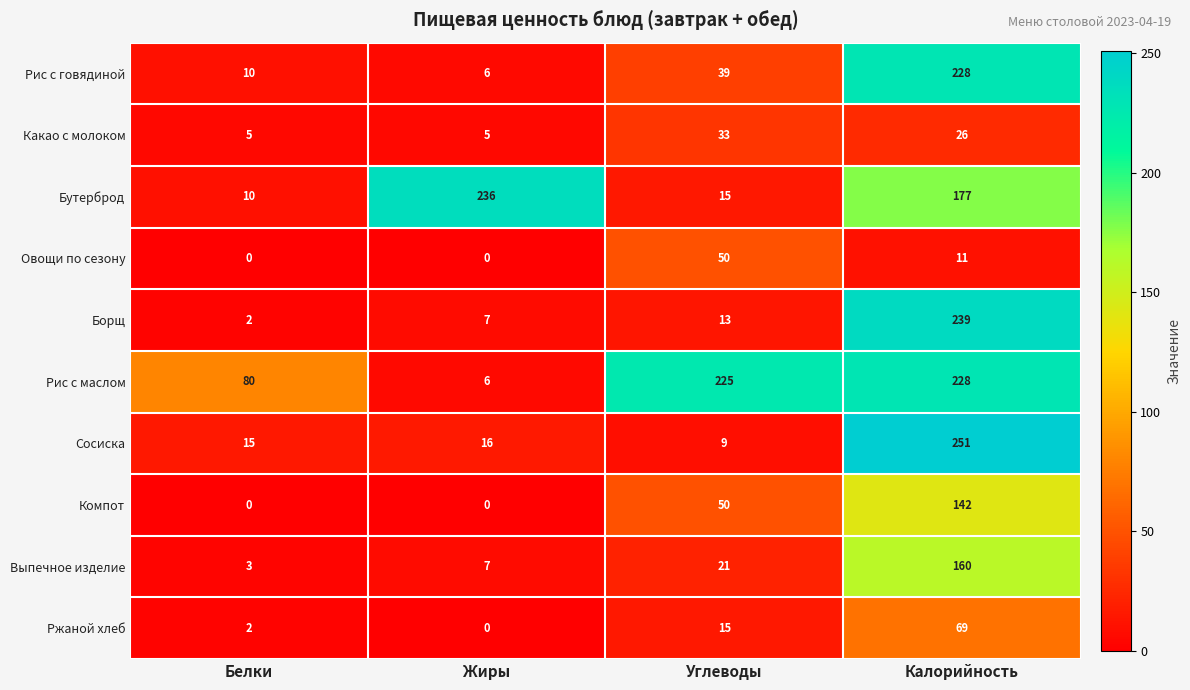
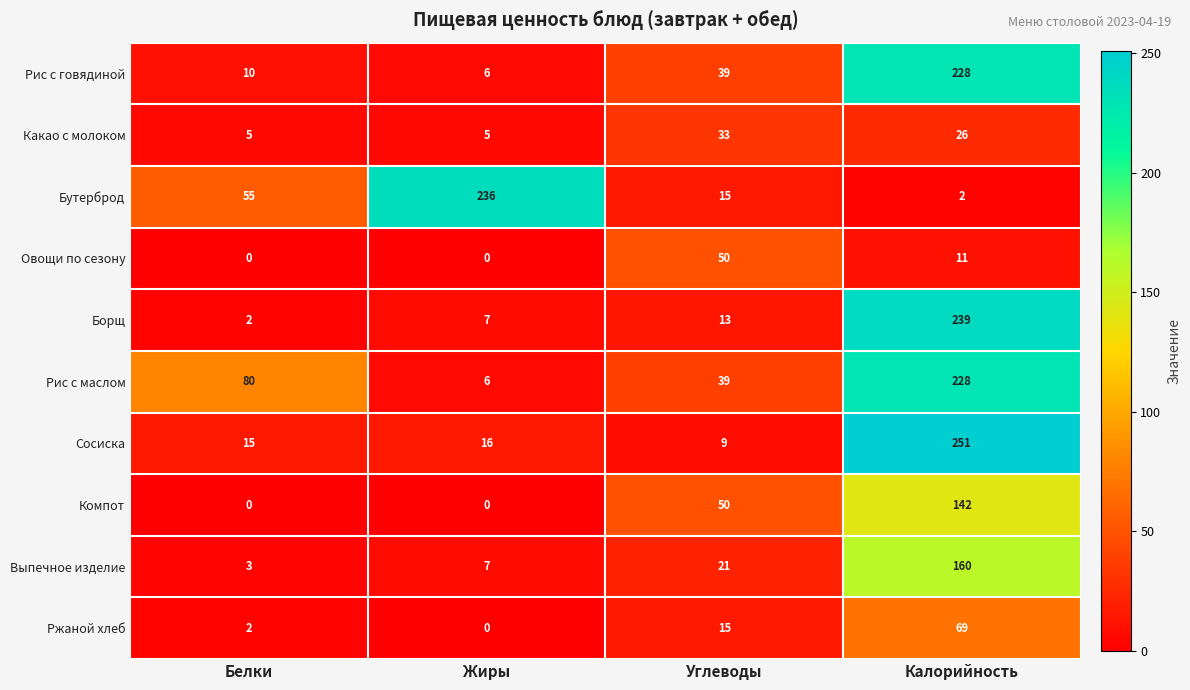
  {
    "Рис с говядиной": {
      "Белки": 10,
      "Жиры": 6,
      "Углеводы": 39,
      "Калорийность": 228
    },
    "Какао с молоком": {
      "Белки": 5,
      "Жиры": 5,
      "Углеводы": 33,
      "Калорийность": 26
    },
    "Бутерброд": {
-     "Белки": 10,
+     "Белки": 55,
      "Жиры": 236,
      "Углеводы": 15,
-     "Калорийность": 177
+     "Калорийность": 2
    },
    "Овощи по сезону": {
      "Белки": 0,
      "Жиры": 0,
      "Углеводы": 50,
      "Калорийность": 11
    },
    "Борщ": {
      "Белки": 2,
      "Жиры": 7,
      "Углеводы": 13,
      "Калорийность": 239
    },
    "Рис с маслом": {
      "Белки": 80,
      "Жиры": 6,
-     "Углеводы": 225,
+     "Углеводы": 39,
      "Калорийность": 228
    },
    "Сосиска": {
      "Белки": 15,
      "Жиры": 16,
      "Углеводы": 9,
      "Калорийность": 251
    },
    "Компот": {
      "Белки": 0,
      "Жиры": 0,
      "Углеводы": 50,
      "Калорийность": 142
    },
    "Выпечное изделие": {
      "Белки": 3,
      "Жиры": 7,
      "Углеводы": 21,
      "Калорийность": 160
    },
    "Ржаной хлеб": {
      "Белки": 2,
      "Жиры": 0,
      "Углеводы": 15,
      "Калорийность": 69
    }
  }
